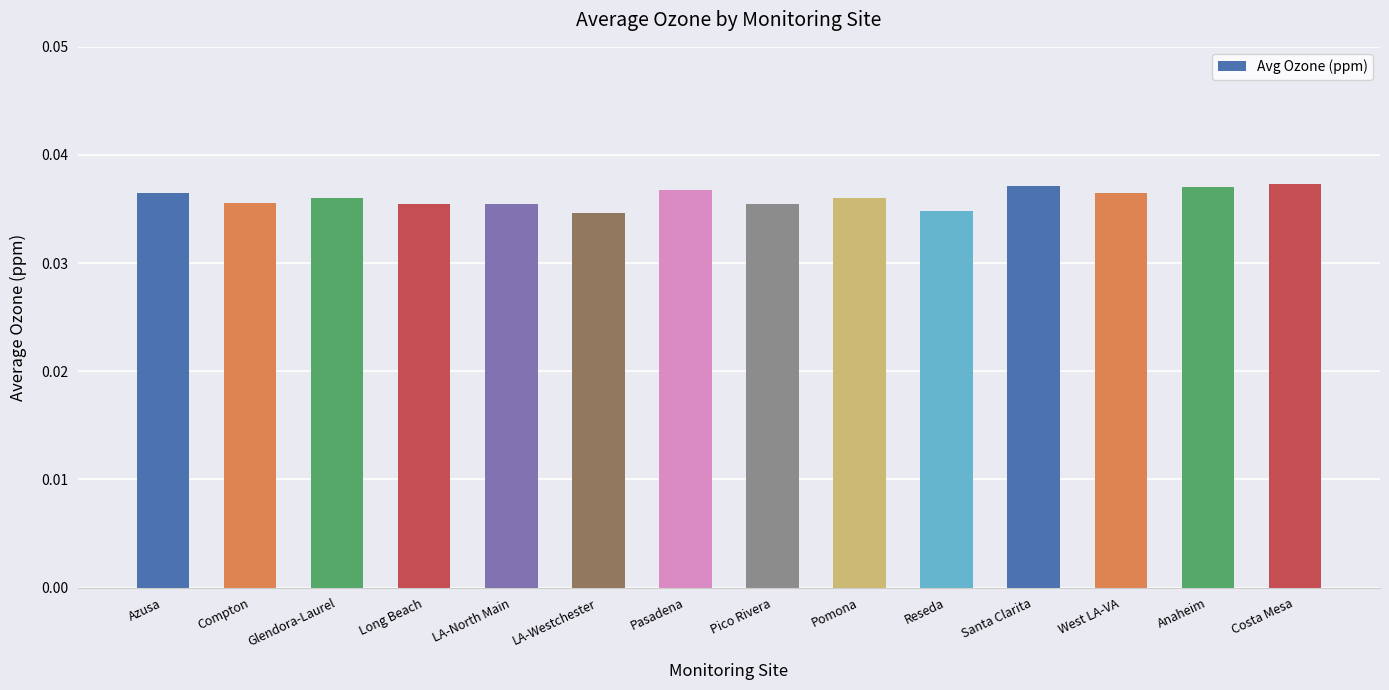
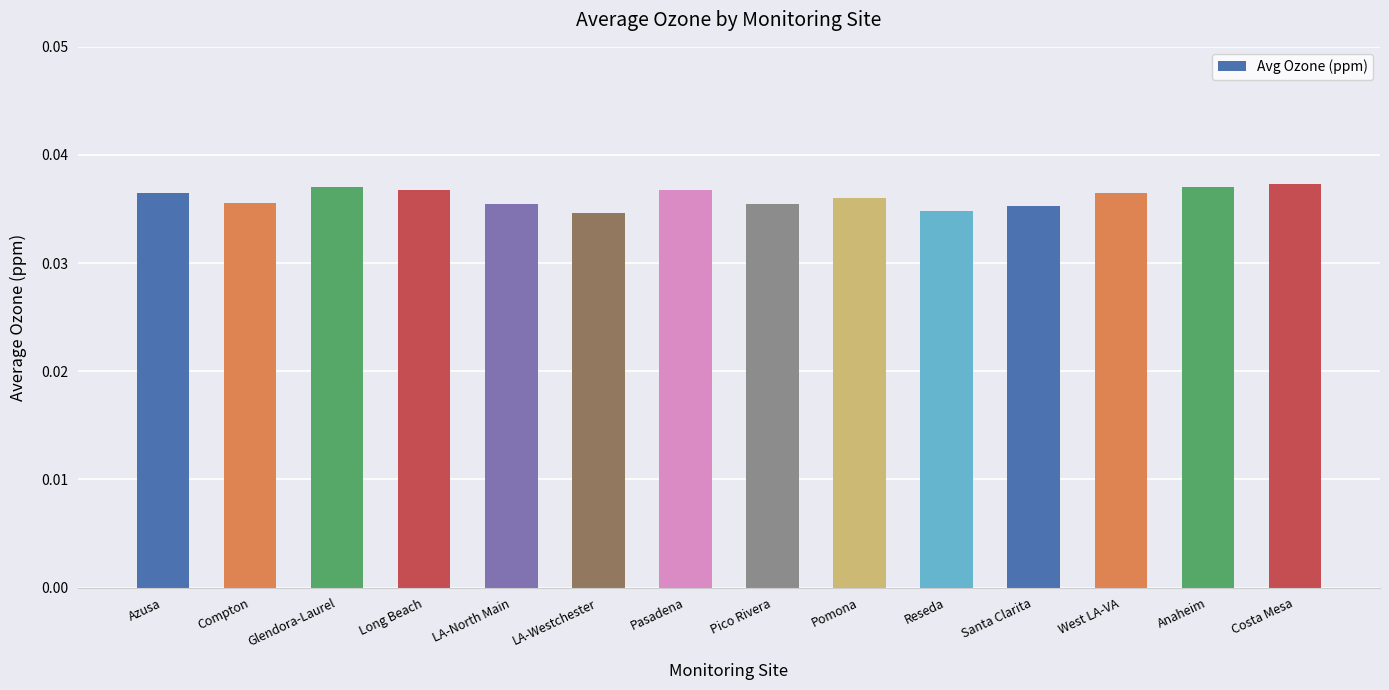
  {
    "Azusa": 0.0365,
    "Compton": 0.0356,
-   "Glendora-Laurel": 0.036,
-   "Long Beach": 0.0355,
+   "Glendora-Laurel": 0.037,
+   "Long Beach": 0.0368,
    "LA-North Main": 0.0355,
    "LA-Westchester": 0.0346,
    "Pasadena": 0.0368,
    "Pico Rivera": 0.0355,
    "Pomona": 0.0360,
    "Reseda": 0.0348,
-   "Santa Clarita": 0.0371,
+   "Santa Clarita": 0.0353,
    "West LA-VA": 0.0365,
    "Anaheim": 0.0370,
    "Costa Mesa": 0.0373
  }
